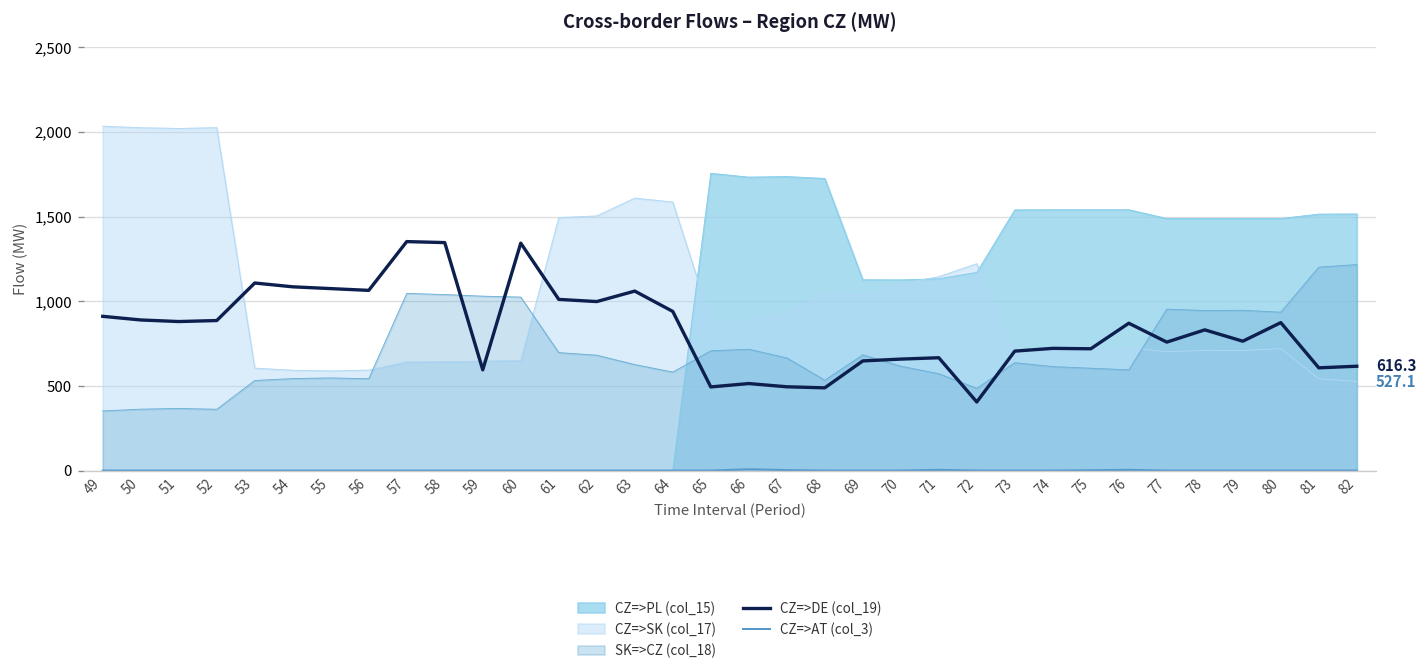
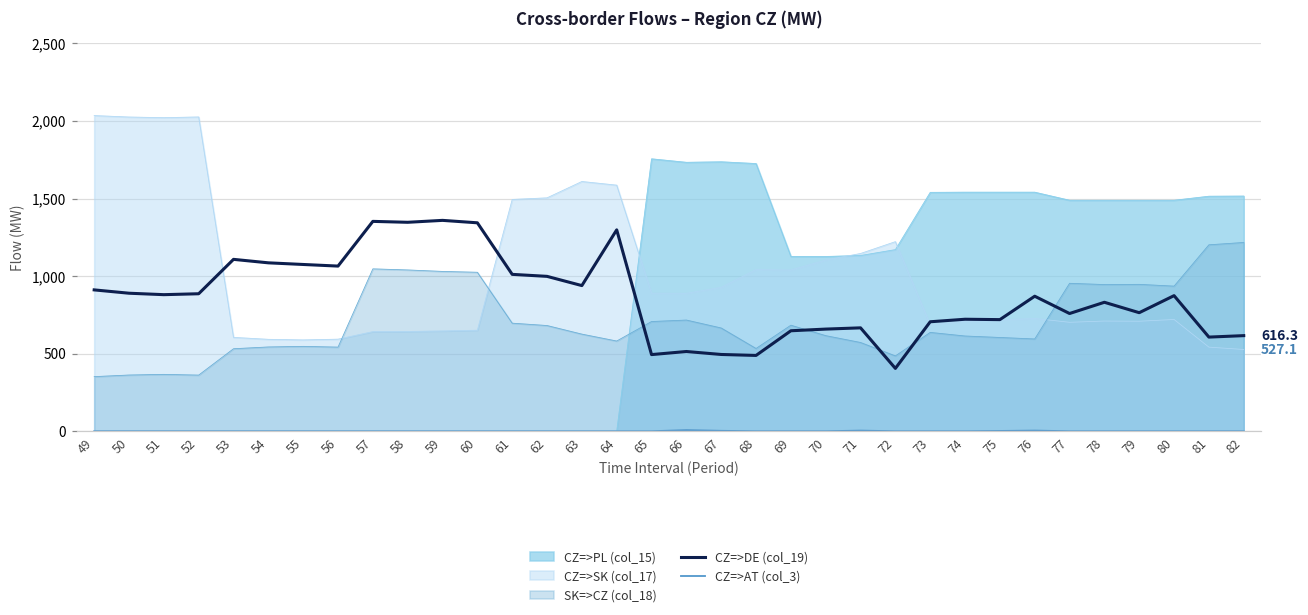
  {
    "CZ=>DE (col_19)": {
      "49": "910",
      "50": "890",
      "51": "880",
      "52": "890",
      "53": "1,110",
      "54": "1,090",
      "55": "1,080",
      "56": "1,060",
      "57": "1,350",
      "58": "1,350",
-     "59": "600",
+     "59": "1,360",
      "60": "1,340",
      "61": "1,010",
      "62": "1,000",
-     "63": "1,060",
-     "64": "940",
+     "63": "940",
+     "64": "1,300",
      "65": "490",
      "66": "510",
      "67": "490",
      "68": "490",
      "69": "650",
      "70": "660",
      "71": "670",
      "72": "410",
      "73": "710",
      "76": "870",
      "77": "760",
      "78": "830",
      "79": "760",
      "80": "870",
      "81": "610"
    }
  }
